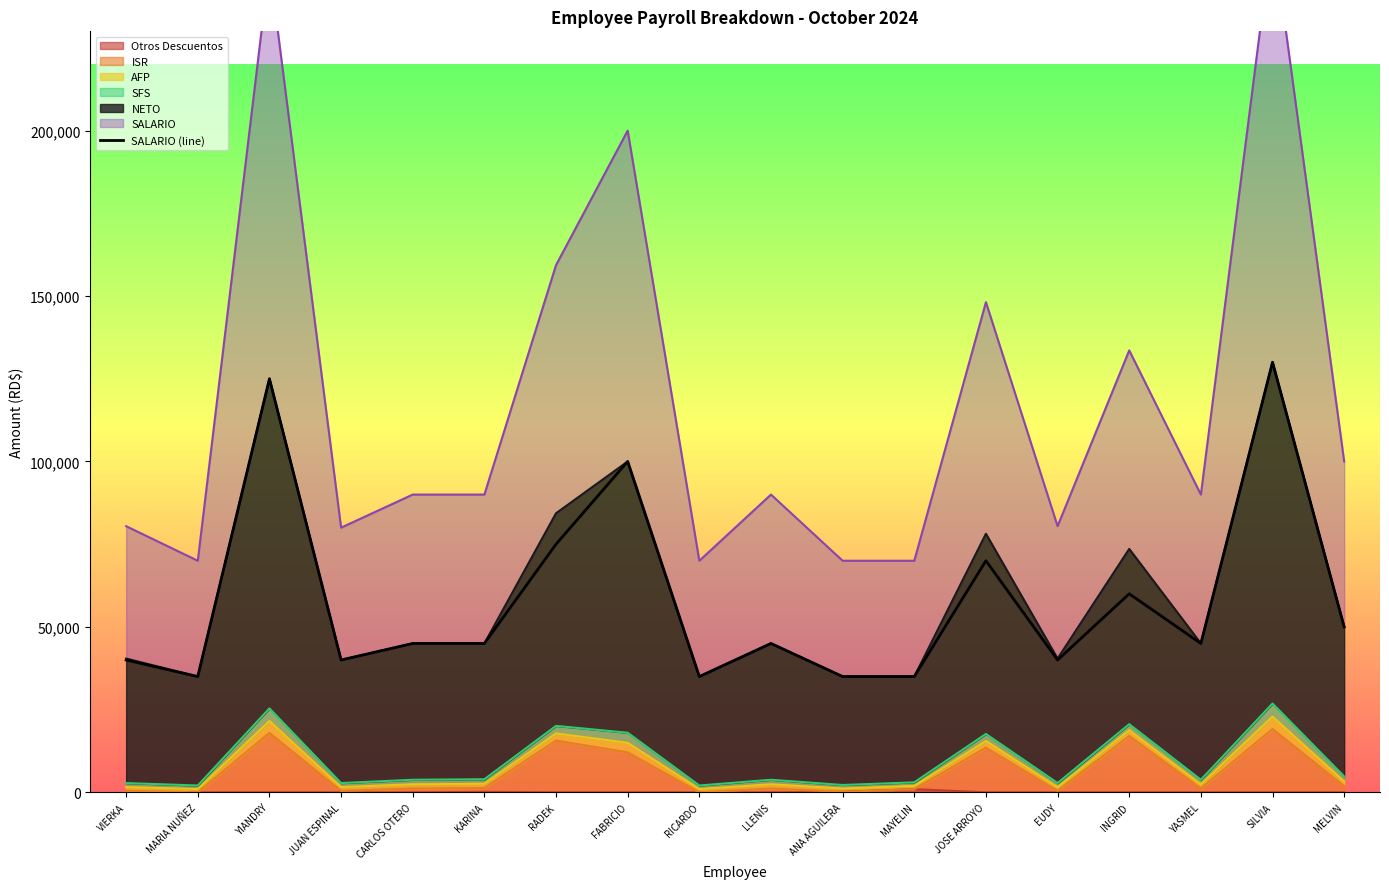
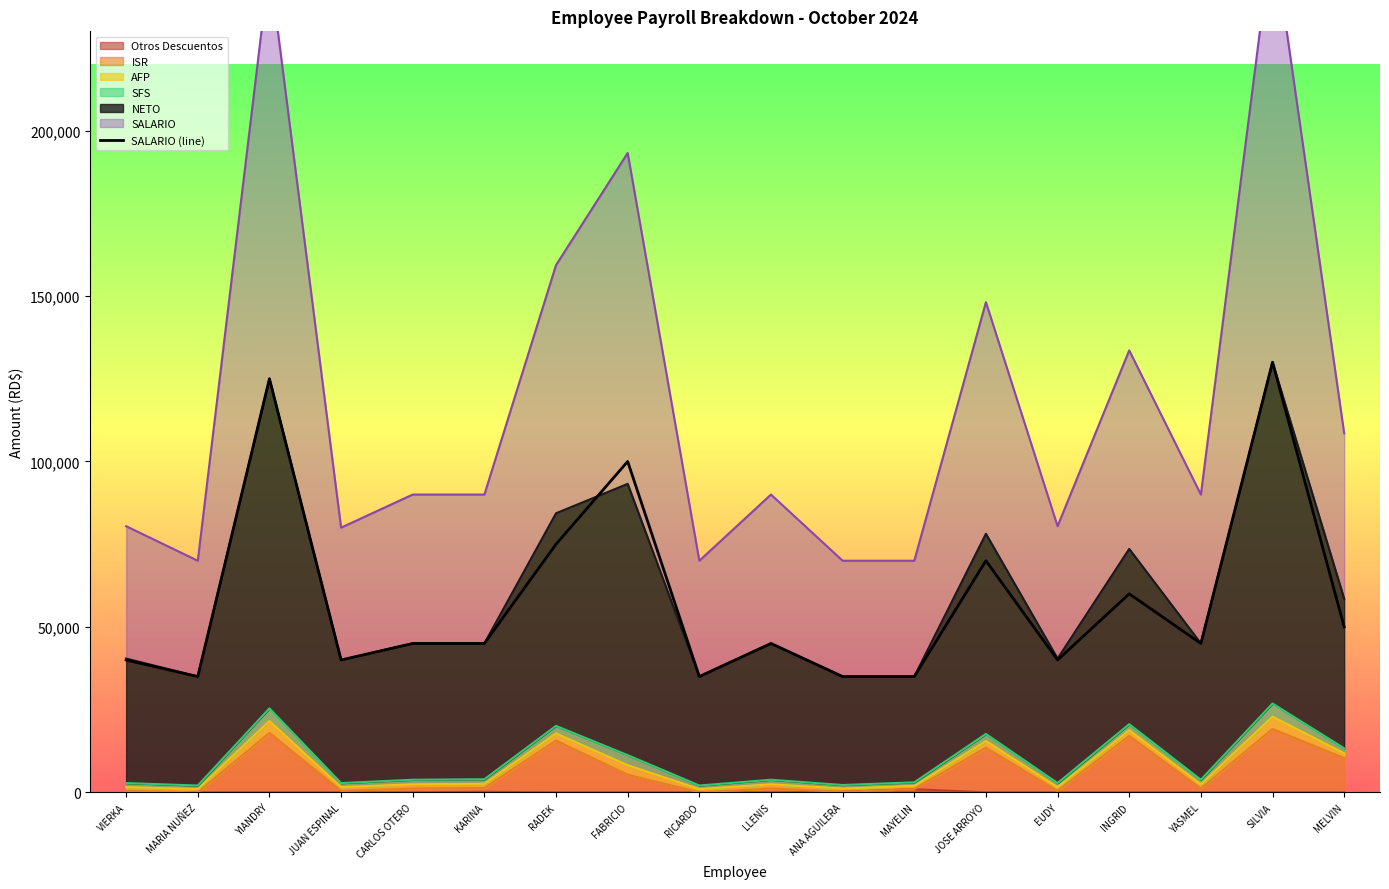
  {
    "Otros Descuentos": {
      "YIANDRY": "0",
      "CARLOS OTERO": "0",
      "KARINA": "0",
      "RADEK": "0",
      "FABRICIO": "0",
      "LLENIS": "0",
      "JOSE ARROYO": "0",
      "INGRID": "0",
      "YASMEL": "0",
      "SILVIA": "0",
      "MELVIN": "0"
    },
    "ISR": {
      "YIANDRY": "18,000",
      "CARLOS OTERO": "1,000",
      "KARINA": "1,000",
      "RADEK": "16,000",
-     "FABRICIO": "12,000",
+     "FABRICIO": "5,000",
      "LLENIS": "1,000",
      "JOSE ARROYO": "14,000",
      "INGRID": "17,000",
      "YASMEL": "1,000",
      "SILVIA": "19,000",
-     "MELVIN": "2,000"
+     "MELVIN": "10,000"
    },
    "AFP": {
      "VIERKA": "1,000",
      "MARIA NUÑEZ": "1,000",
      "YIANDRY": "4,000",
      "JUAN ESPINAL": "1,000",
      "CARLOS OTERO": "1,000",
      "KARINA": "1,000",
      "RADEK": "2,000",
      "FABRICIO": "3,000",
      "RICARDO": "1,000",
      "LLENIS": "1,000",
      "ANA AGUILERA": "1,000",
      "MAYELIN": "1,000",
      "JOSE ARROYO": "2,000",
      "EUDY": "1,000",
      "INGRID": "2,000",
      "YASMEL": "1,000",
      "SILVIA": "4,000",
      "MELVIN": "1,000"
    },
    "SFS": {
      "VIERKA": "1,000",
      "MARIA NUÑEZ": "1,000",
      "YIANDRY": "4,000",
      "JUAN ESPINAL": "1,000",
      "CARLOS OTERO": "1,000",
      "KARINA": "1,000",
      "RADEK": "2,000",
      "FABRICIO": "3,000",
      "RICARDO": "1,000",
      "LLENIS": "1,000",
      "ANA AGUILERA": "1,000",
      "MAYELIN": "1,000",
      "JOSE ARROYO": "2,000",
      "EUDY": "1,000",
      "INGRID": "2,000",
      "YASMEL": "1,000",
      "SILVIA": "4,000",
      "MELVIN": "2,000"
    },
    "SALARIO": {
      "VIERKA": "40,000",
      "MARIA NUÑEZ": "35,000",
      "JUAN ESPINAL": "40,000",
      "CARLOS OTERO": "45,000",
      "KARINA": "45,000",
      "RADEK": "75,000",
      "FABRICIO": "100,000",
      "RICARDO": "35,000",
      "LLENIS": "45,000",
      "ANA AGUILERA": "35,000",
      "MAYELIN": "35,000",
      "JOSE ARROYO": "70,000",
      "EUDY": "40,000",
      "INGRID": "60,000",
      "YASMEL": "45,000",
      "MELVIN": "50,000"
    }
  }
